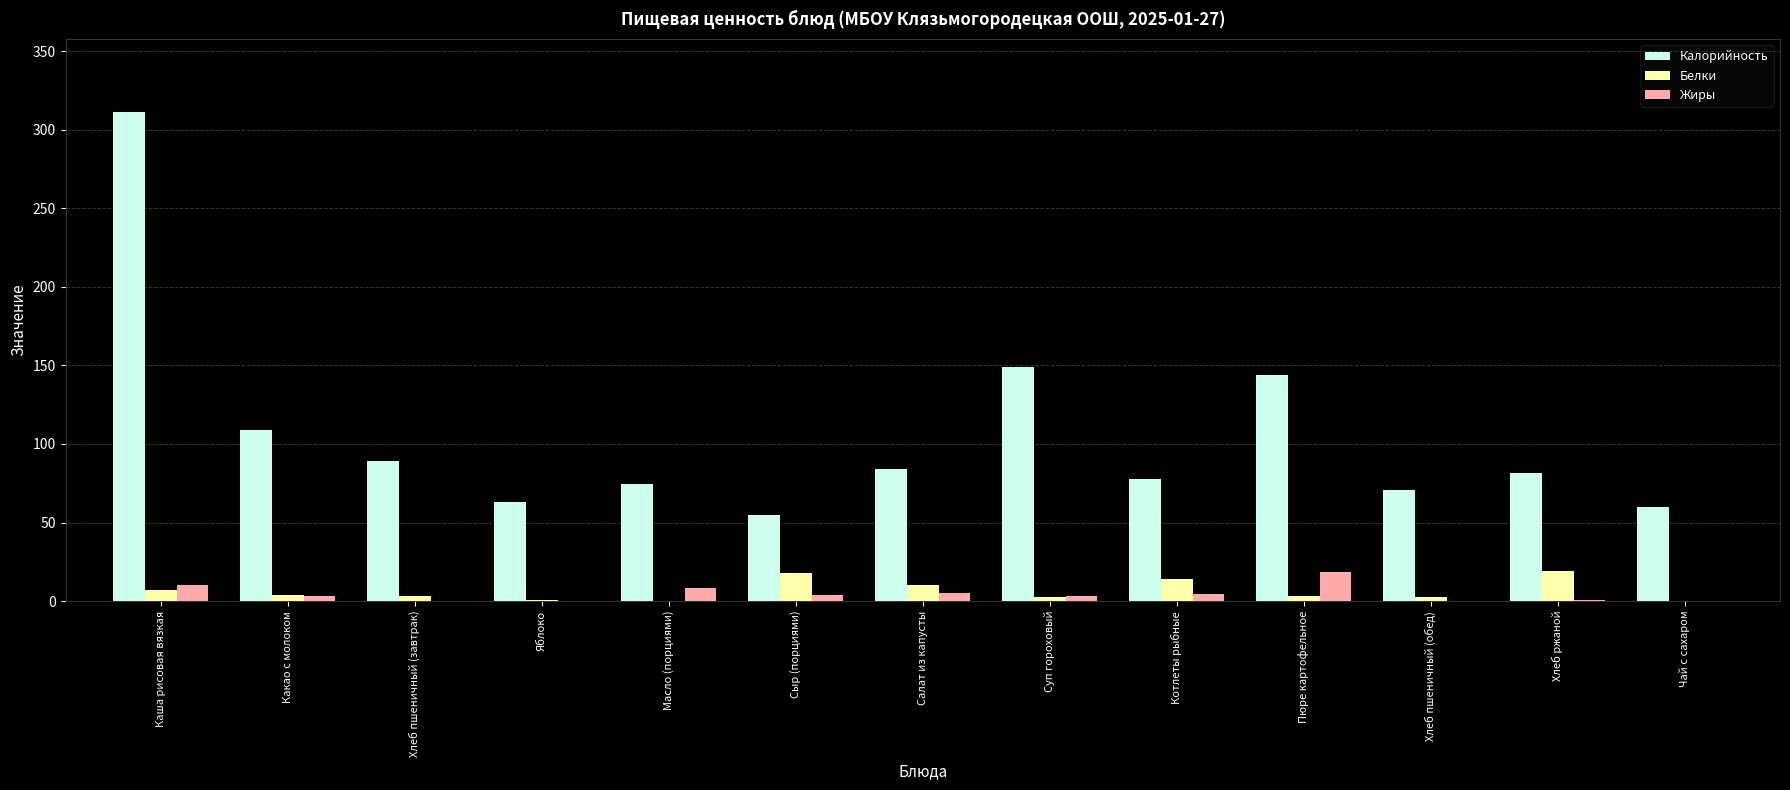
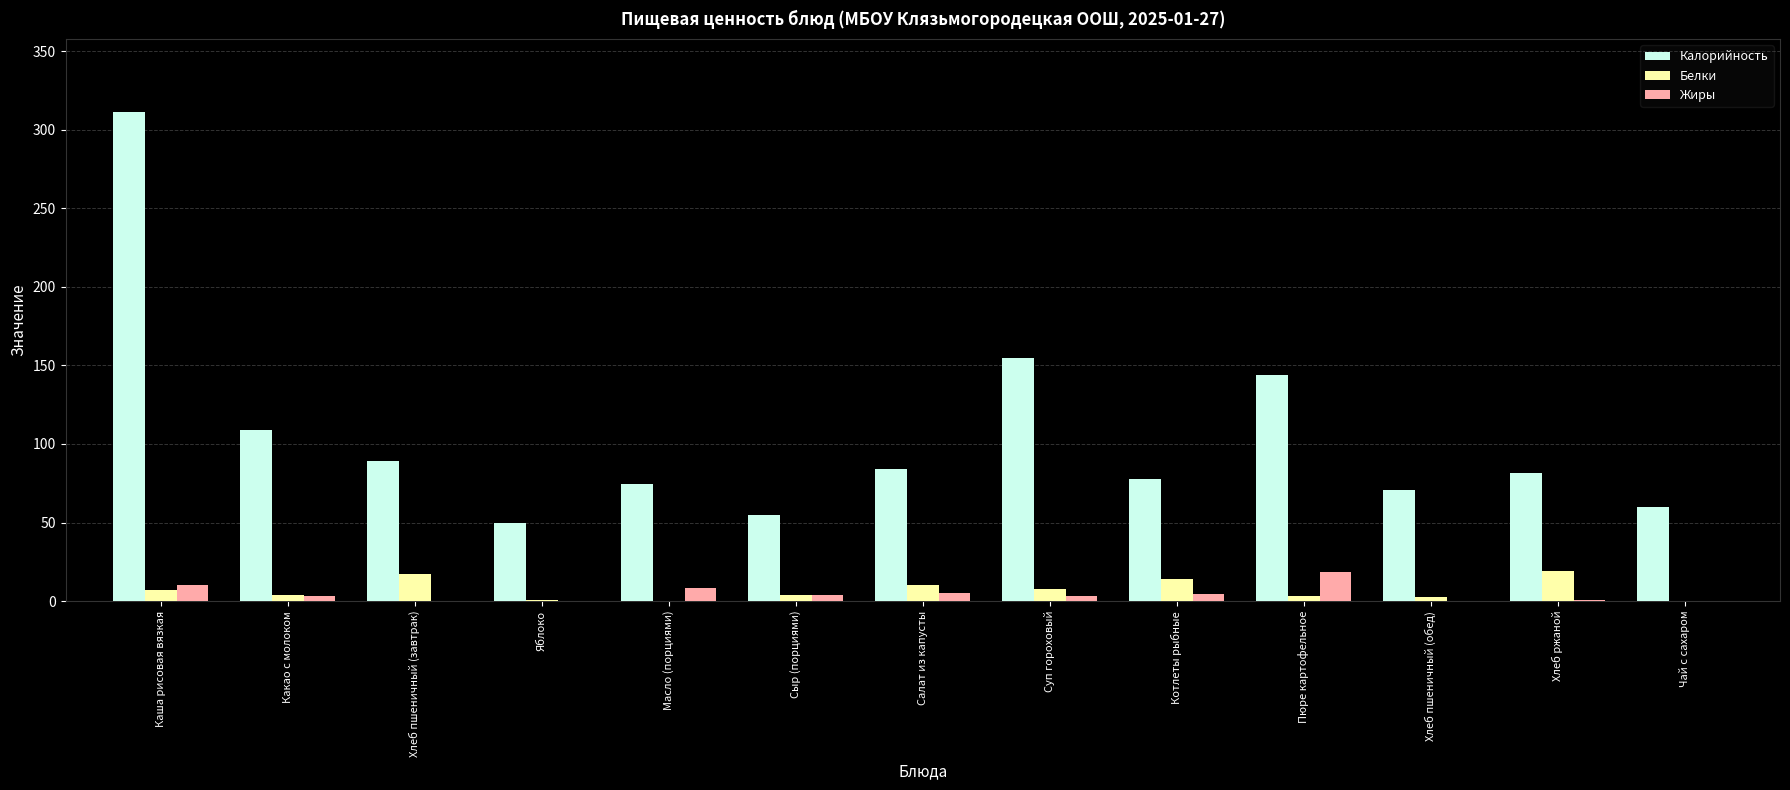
  {
    "Калорийность": {
      "Каша рисовая вязкая": 311,
      "Какао с молоком": 109,
      "Хлеб пшеничный (завтрак)": 89,
-     "Яблоко": 63,
+     "Яблоко": 50,
      "Масло (порциями)": 75,
      "Сыр (порциями)": 55,
      "Салат из капусты": 84,
-     "Суп гороховый": 149,
+     "Суп гороховый": 155,
      "Котлеты рыбные": 78,
      "Пюре картофельное": 144,
      "Хлеб пшеничный (обед)": 71,
      "Хлеб ржаной": 82,
      "Чай с сахаром": 60
    },
    "Белки": {
      "Каша рисовая вязкая": 7,
      "Какао с молоком": 4,
-     "Хлеб пшеничный (завтрак)": 3,
-     "Сыр (порциями)": 18,
+     "Хлеб пшеничный (завтрак)": 17,
+     "Сыр (порциями)": 4,
      "Салат из капусты": 10,
-     "Суп гороховый": 3,
+     "Суп гороховый": 8,
      "Котлеты рыбные": 14,
      "Пюре картофельное": 3,
      "Хлеб пшеничный (обед)": 2,
      "Хлеб ржаной": 19
    },
    "Жиры": {
      "Каша рисовая вязкая": 10,
      "Какао с молоком": 3,
      "Хлеб пшеничный (завтрак)": 0,
      "Яблоко": 0,
      "Масло (порциями)": 8,
      "Сыр (порциями)": 4,
      "Салат из капусты": 5,
      "Суп гороховый": 4,
      "Котлеты рыбные": 4,
      "Пюре картофельное": 19,
      "Чай с сахаром": 0
    }
  }
